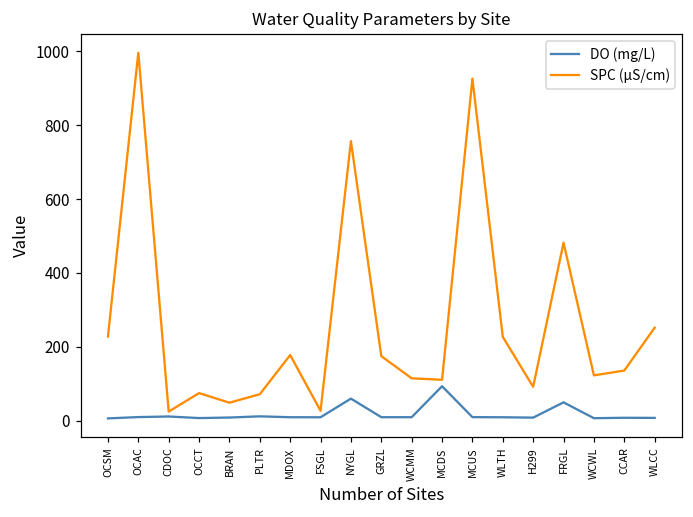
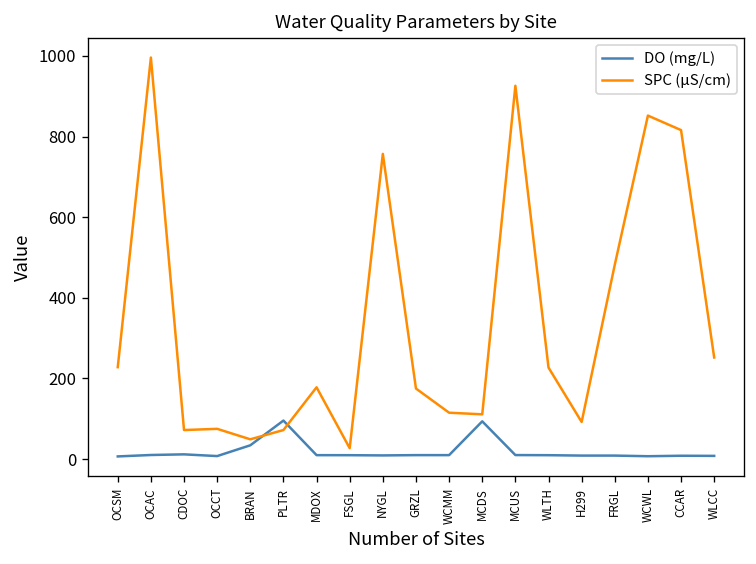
  {
    "DO (mg/L)": {
      "OCSM": 10,
      "OCAC": 10,
      "CDOC": 10,
      "OCCT": 10,
-     "BRAN": 10,
-     "PLTR": 10,
+     "BRAN": 30,
+     "PLTR": 100,
      "MDOX": 10,
      "FSGL": 10,
-     "NYGL": 60,
+     "NYGL": 10,
      "GRZL": 10,
      "WCMM": 10,
      "MCDS": 90,
      "MCUS": 10,
      "WLTH": 10,
      "H299": 10,
-     "FRGL": 50,
+     "FRGL": 10,
      "WCWL": 10,
      "CCAR": 10,
      "WLCC": 10
    },
    "SPC (µS/cm)": {
      "OCSM": 230,
      "OCAC": 1000,
-     "CDOC": 30,
+     "CDOC": 70,
      "OCCT": 80,
      "BRAN": 50,
      "PLTR": 70,
      "MDOX": 180,
      "FSGL": 30,
      "NYGL": 760,
      "GRZL": 180,
      "WCMM": 120,
      "MCDS": 110,
      "MCUS": 930,
      "WLTH": 230,
      "H299": 90,
      "FRGL": 480,
-     "WCWL": 120,
-     "CCAR": 140,
+     "WCWL": 850,
+     "CCAR": 820,
      "WLCC": 250
    }
  }
